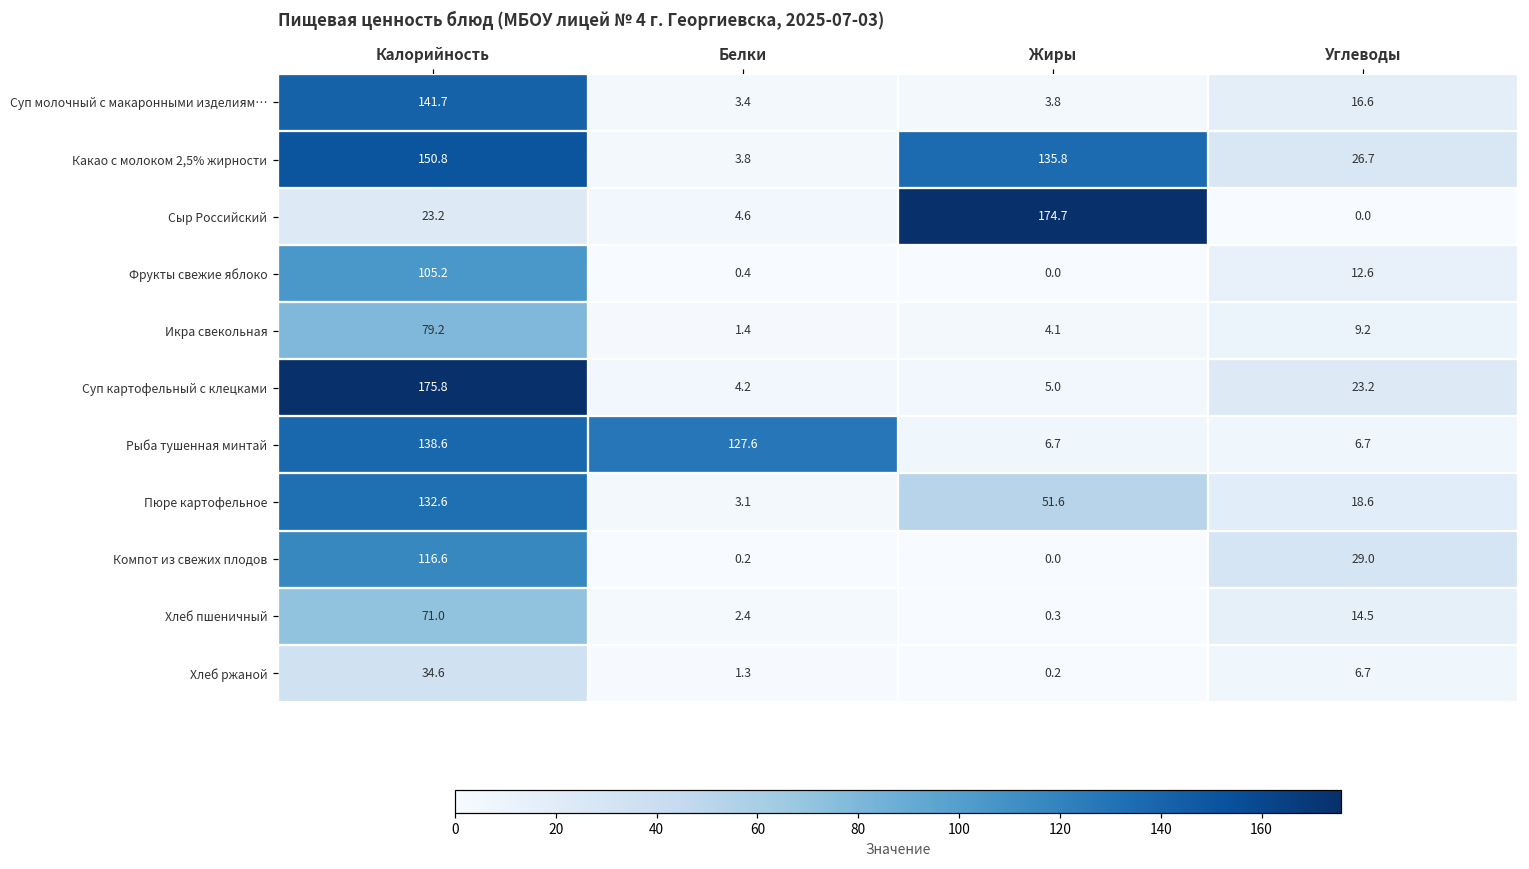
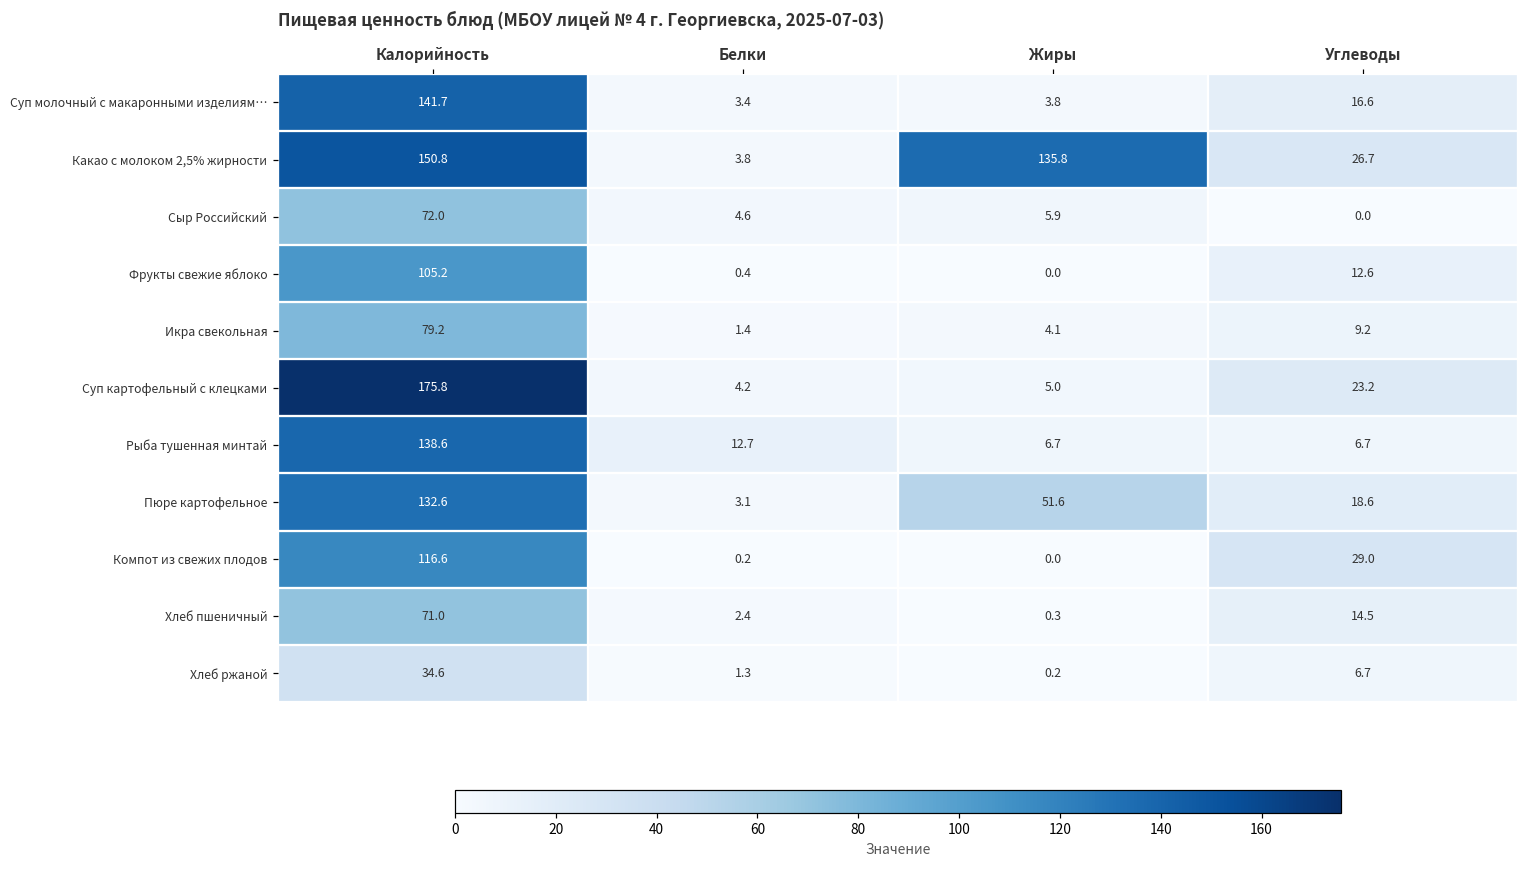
  {
    "Суп молочный с макаронными изделиям…": {
      "Калорийность": 141.7,
      "Белки": 3.4,
      "Жиры": 3.8,
      "Углеводы": 16.6
    },
    "Какао с молоком 2,5% жирности": {
      "Калорийность": 150.8,
      "Белки": 3.8,
      "Жиры": 135.8,
      "Углеводы": 26.7
    },
    "Сыр Российский": {
-     "Калорийность": 23.2,
+     "Калорийность": 72.0,
      "Белки": 4.6,
-     "Жиры": 174.7,
+     "Жиры": 5.9,
      "Углеводы": 0.0
    },
    "Фрукты свежие яблоко": {
      "Калорийность": 105.2,
      "Белки": 0.4,
      "Жиры": 0.0,
      "Углеводы": 12.6
    },
    "Икра свекольная": {
      "Калорийность": 79.2,
      "Белки": 1.4,
      "Жиры": 4.1,
      "Углеводы": 9.2
    },
    "Суп картофельный с клецками": {
      "Калорийность": 175.8,
      "Белки": 4.2,
      "Жиры": 5.0,
      "Углеводы": 23.2
    },
    "Рыба тушенная минтай": {
      "Калорийность": 138.6,
-     "Белки": 127.6,
+     "Белки": 12.7,
      "Жиры": 6.7,
      "Углеводы": 6.7
    },
    "Пюре картофельное": {
      "Калорийность": 132.6,
      "Белки": 3.1,
      "Жиры": 51.6,
      "Углеводы": 18.6
    },
    "Компот из свежих плодов": {
      "Калорийность": 116.6,
      "Белки": 0.2,
      "Жиры": 0.0,
      "Углеводы": 29.0
    },
    "Хлеб пшеничный": {
      "Калорийность": 71.0,
      "Белки": 2.4,
      "Жиры": 0.3,
      "Углеводы": 14.5
    },
    "Хлеб ржаной": {
      "Калорийность": 34.6,
      "Белки": 1.3,
      "Жиры": 0.2,
      "Углеводы": 6.7
    }
  }
